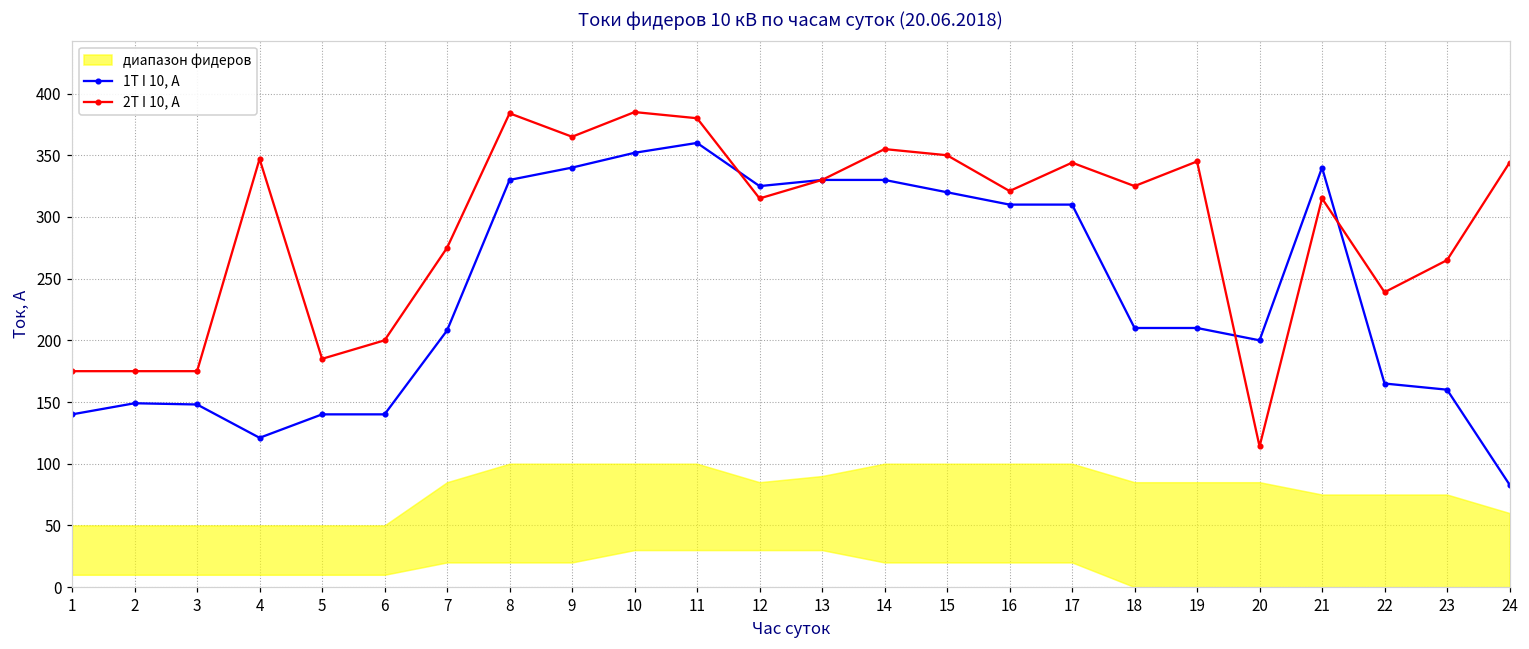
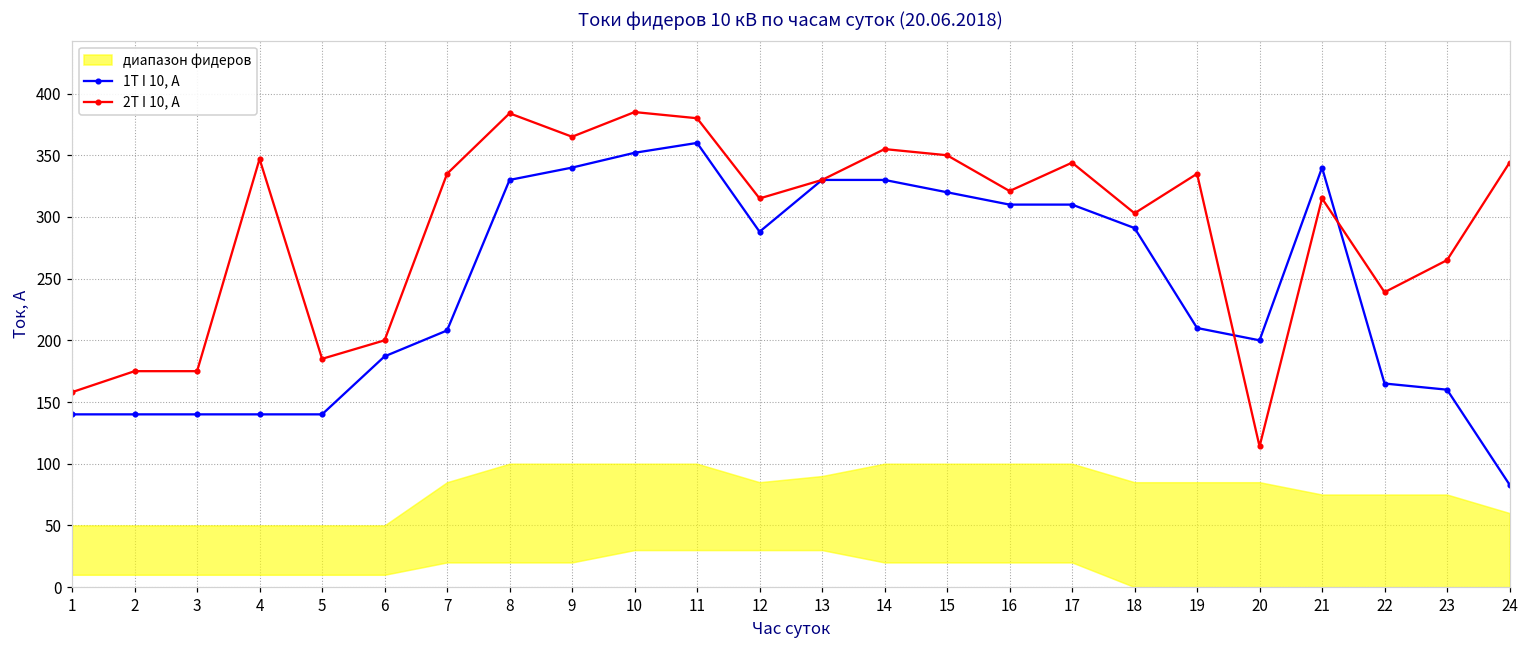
  {
    "1T I 10, A": {
      "1": 140,
-     "2": 149,
-     "3": 148,
-     "4": 121,
+     "2": 140,
+     "3": 140,
+     "4": 140,
      "5": 140,
-     "6": 140,
+     "6": 187,
      "7": 208,
      "8": 330,
      "9": 340,
      "10": 352,
      "11": 360,
-     "12": 325,
+     "12": 288,
      "14": 330,
      "15": 320,
      "16": 310,
      "17": 310,
-     "18": 210,
+     "18": 291,
      "19": 210,
      "20": 200,
      "21": 340,
      "22": 165,
      "23": 160,
      "24": 83
    },
    "2T I 10, A": {
-     "1": 175,
+     "1": 158,
      "2": 175,
      "3": 175,
      "4": 347,
      "5": 185,
      "6": 200,
-     "7": 275,
+     "7": 335,
      "8": 384,
      "9": 365,
      "10": 385,
      "11": 380,
      "12": 315,
      "14": 355,
      "15": 350,
      "16": 321,
      "17": 344,
-     "18": 325,
-     "19": 345,
+     "18": 303,
+     "19": 335,
      "20": 114,
      "21": 315,
      "22": 239,
      "23": 265,
      "24": 344
    }
  }
